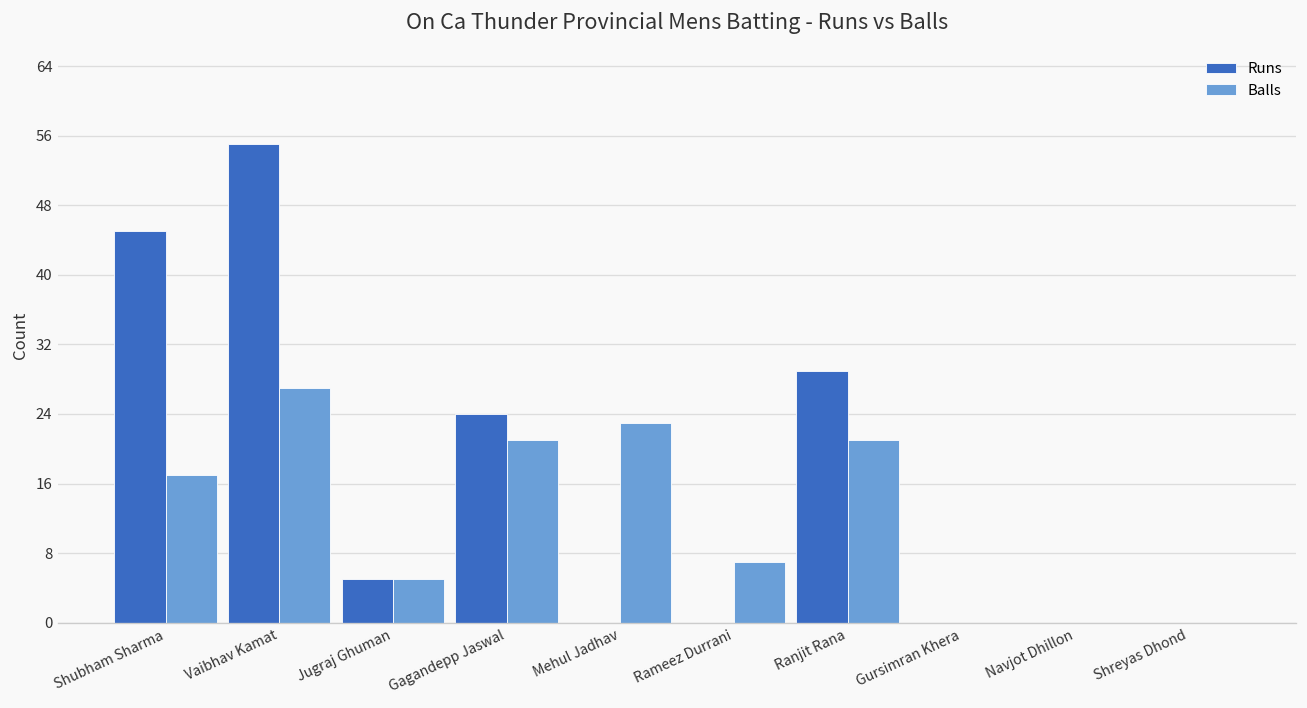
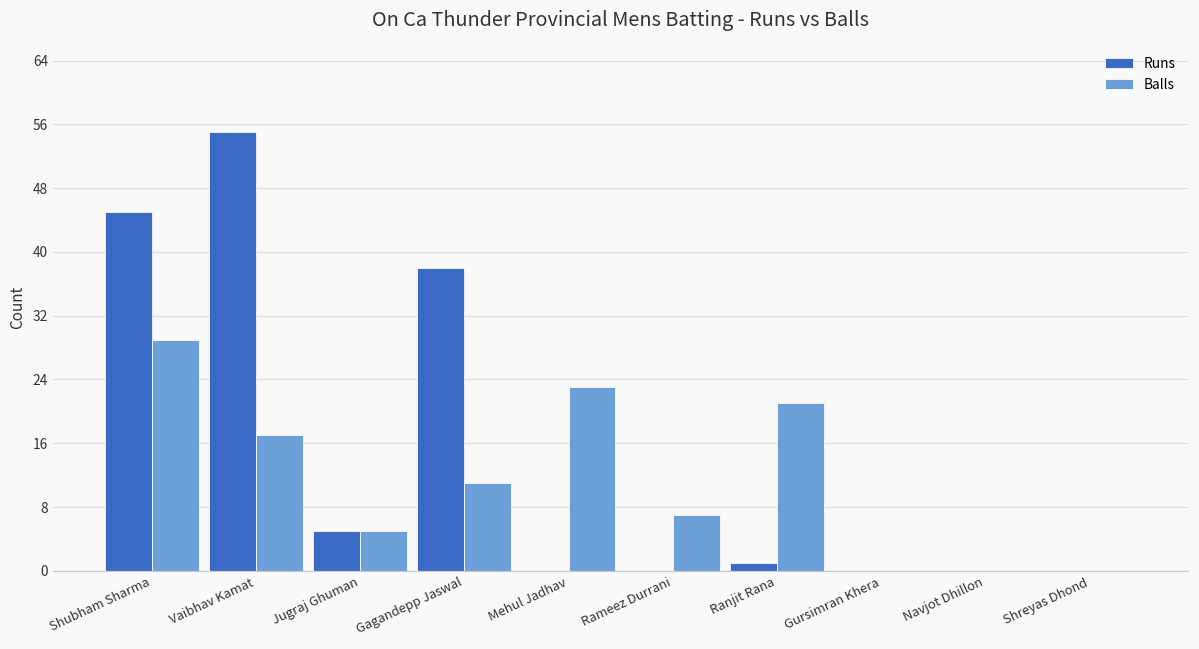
  {
    "Runs": {
      "Shubham Sharma": 45,
      "Vaibhav Kamat": 55,
      "Jugraj Ghuman": 5,
-     "Gagandepp Jaswal": 24,
+     "Gagandepp Jaswal": 38,
      "Mehul Jadhav": 0,
      "Rameez Durrani": 0,
-     "Ranjit Rana": 29,
+     "Ranjit Rana": 1,
      "Gursimran Khera": 0,
      "Navjot Dhillon": 0,
      "Shreyas Dhond": 0
    },
    "Balls": {
-     "Shubham Sharma": 17,
-     "Vaibhav Kamat": 27,
+     "Shubham Sharma": 29,
+     "Vaibhav Kamat": 17,
      "Jugraj Ghuman": 5,
-     "Gagandepp Jaswal": 21,
+     "Gagandepp Jaswal": 11,
      "Mehul Jadhav": 23,
      "Rameez Durrani": 7,
      "Ranjit Rana": 21,
      "Gursimran Khera": 0,
      "Navjot Dhillon": 0,
      "Shreyas Dhond": 0
    }
  }
